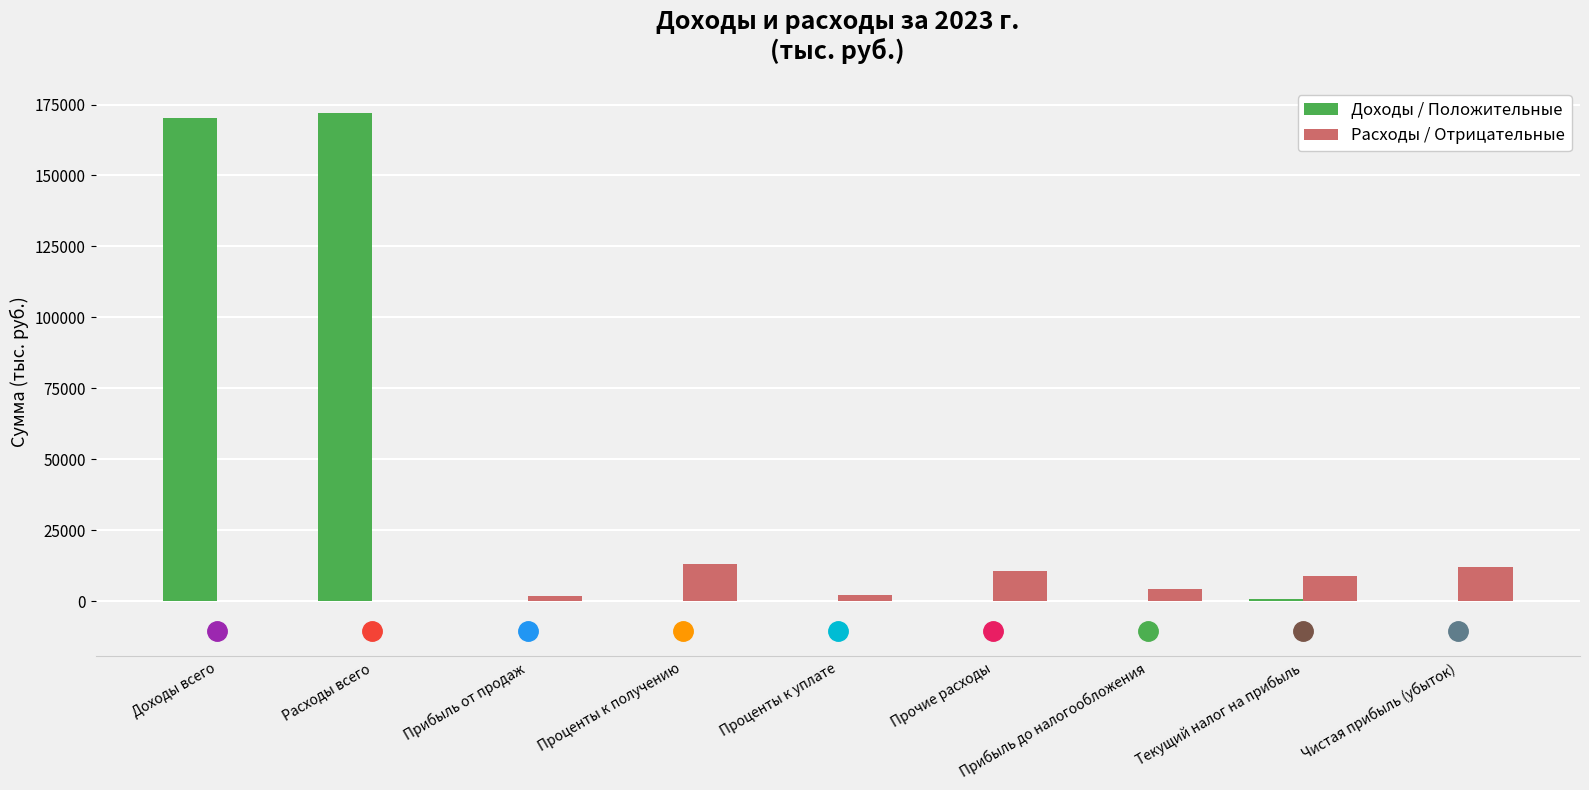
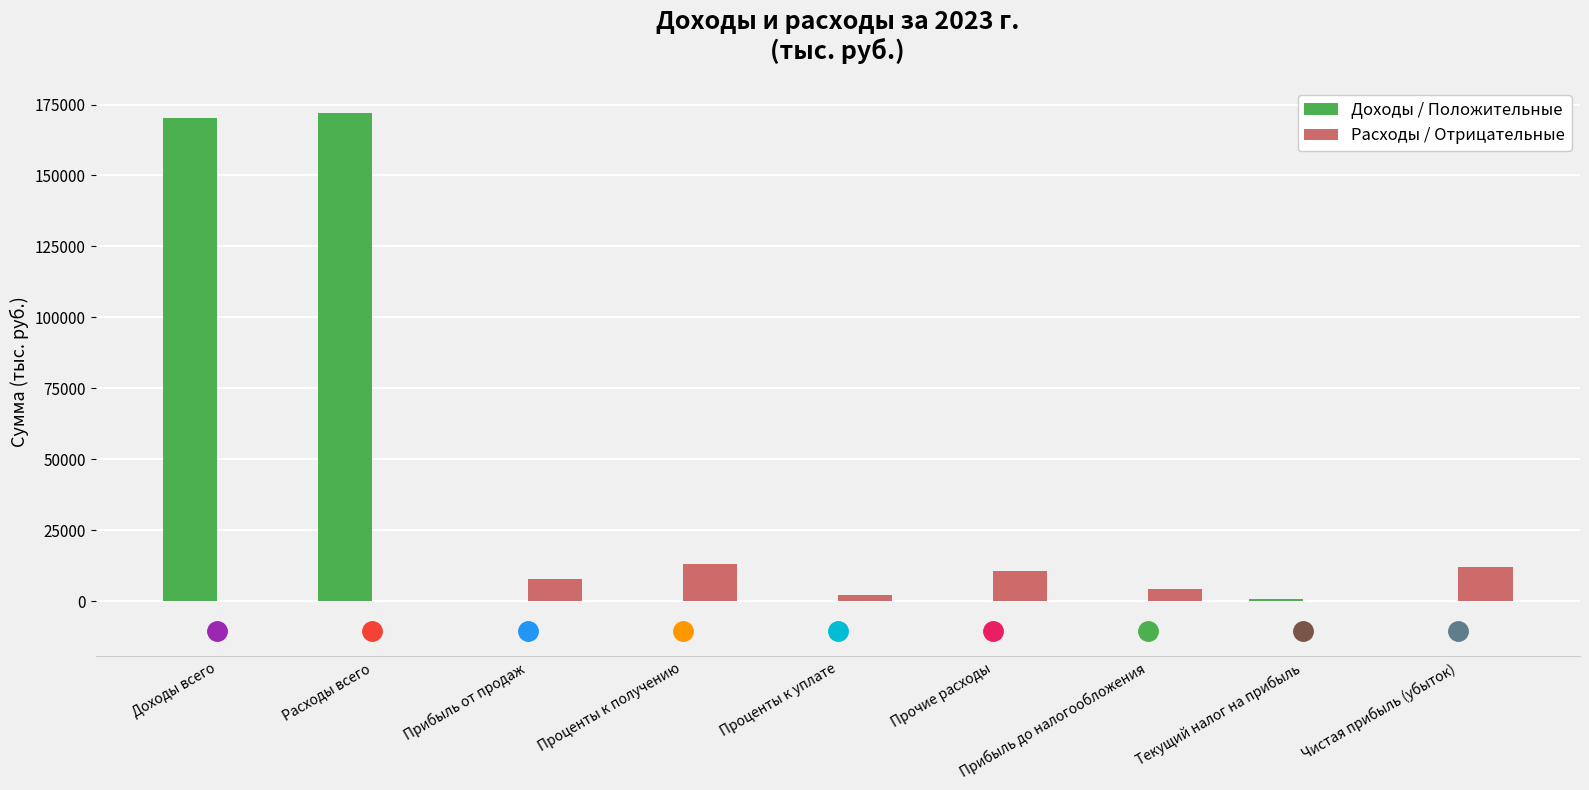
  {
    "Расходы / Отрицательные": {
      "Доходы всего": 0,
      "Расходы всего": 0,
-     "Прибыль от продаж": 2000,
+     "Прибыль от продаж": 8000,
      "Проценты к получению": 13000,
      "Проценты к уплате": 2000,
      "Прочие расходы": 11000,
      "Прибыль до налогообложения": 4000,
-     "Текущий налог на прибыль": 9000,
+     "Текущий налог на прибыль": 0,
      "Чистая прибыль (убыток)": 12000
    }
  }
